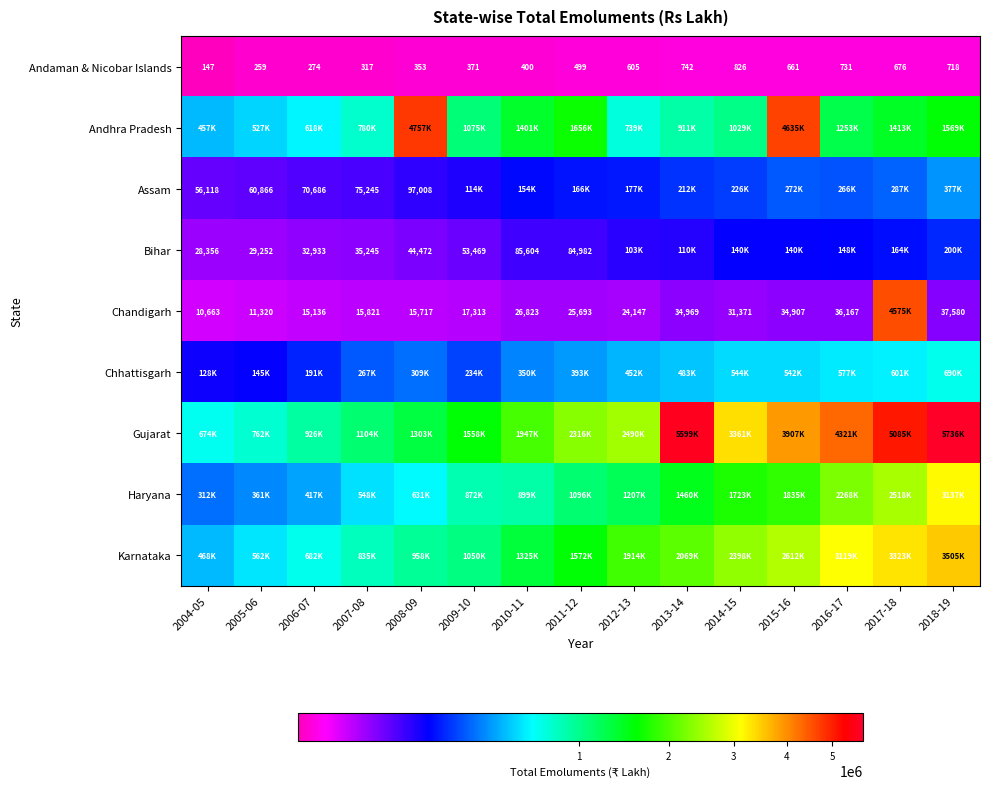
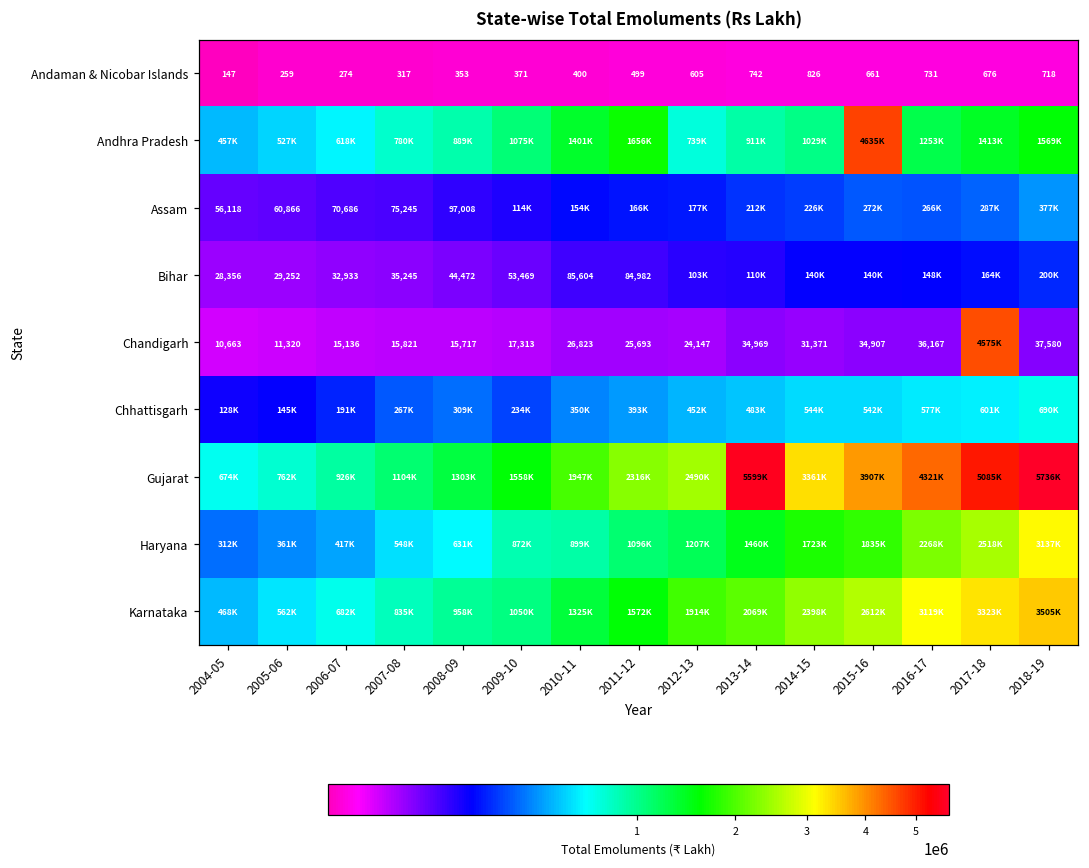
  {
    "Andaman & Nicobar Islands": {
      "2004-05": "147",
      "2005-06": "259",
      "2006-07": "274",
      "2007-08": "317",
      "2008-09": "353",
      "2009-10": "371",
      "2010-11": "400",
      "2011-12": "499",
      "2012-13": "605",
      "2013-14": "742",
      "2014-15": "826",
      "2015-16": "661",
      "2016-17": "731",
      "2017-18": "676",
      "2018-19": "718"
    },
    "Andhra Pradesh": {
      "2004-05": "457K",
      "2005-06": "527K",
      "2006-07": "618K",
      "2007-08": "780K",
-     "2008-09": "4757K",
+     "2008-09": "889K",
      "2009-10": "1075K",
      "2010-11": "1401K",
      "2011-12": "1656K",
      "2012-13": "739K",
      "2013-14": "911K",
      "2014-15": "1029K",
      "2015-16": "4635K",
      "2016-17": "1253K",
      "2017-18": "1413K",
      "2018-19": "1569K"
    },
    "Assam": {
      "2004-05": "56,118",
      "2005-06": "60,866",
      "2006-07": "70,686",
      "2007-08": "75,245",
      "2008-09": "97,008",
      "2009-10": "114K",
      "2010-11": "154K",
      "2011-12": "166K",
      "2012-13": "177K",
      "2013-14": "212K",
      "2014-15": "226K",
      "2015-16": "272K",
      "2016-17": "266K",
      "2017-18": "287K",
      "2018-19": "377K"
    },
    "Bihar": {
      "2004-05": "28,356",
      "2005-06": "29,252",
      "2006-07": "32,933",
      "2007-08": "35,245",
      "2008-09": "44,472",
      "2009-10": "53,469",
      "2010-11": "85,604",
      "2011-12": "84,982",
      "2012-13": "103K",
      "2013-14": "110K",
      "2014-15": "140K",
      "2015-16": "140K",
      "2016-17": "148K",
      "2017-18": "164K",
      "2018-19": "200K"
    },
    "Chandigarh": {
      "2004-05": "10,663",
      "2005-06": "11,320",
      "2006-07": "15,136",
      "2007-08": "15,821",
      "2008-09": "15,717",
      "2009-10": "17,313",
      "2010-11": "26,823",
      "2011-12": "25,693",
      "2012-13": "24,147",
      "2013-14": "34,969",
      "2014-15": "31,371",
      "2015-16": "34,907",
      "2016-17": "36,167",
      "2017-18": "4575K",
      "2018-19": "37,580"
    },
    "Chhattisgarh": {
      "2004-05": "128K",
      "2005-06": "145K",
      "2006-07": "191K",
      "2007-08": "267K",
      "2008-09": "309K",
      "2009-10": "234K",
      "2010-11": "350K",
      "2011-12": "393K",
      "2012-13": "452K",
      "2013-14": "483K",
      "2014-15": "544K",
      "2015-16": "542K",
      "2016-17": "577K",
      "2017-18": "601K",
      "2018-19": "690K"
    },
    "Gujarat": {
      "2004-05": "674K",
      "2005-06": "762K",
      "2006-07": "926K",
      "2007-08": "1104K",
      "2008-09": "1303K",
      "2009-10": "1558K",
      "2010-11": "1947K",
      "2011-12": "2316K",
      "2012-13": "2490K",
      "2013-14": "5599K",
      "2014-15": "3361K",
      "2015-16": "3907K",
      "2016-17": "4321K",
      "2017-18": "5085K",
      "2018-19": "5736K"
    },
    "Haryana": {
      "2004-05": "312K",
      "2005-06": "361K",
      "2006-07": "417K",
      "2007-08": "548K",
      "2008-09": "631K",
      "2009-10": "872K",
      "2010-11": "899K",
      "2011-12": "1096K",
      "2012-13": "1207K",
      "2013-14": "1460K",
      "2014-15": "1723K",
      "2015-16": "1835K",
      "2016-17": "2268K",
      "2017-18": "2518K",
      "2018-19": "3137K"
    },
    "Karnataka": {
      "2004-05": "468K",
      "2005-06": "562K",
      "2006-07": "682K",
      "2007-08": "835K",
      "2008-09": "958K",
      "2009-10": "1050K",
      "2010-11": "1325K",
      "2011-12": "1572K",
      "2012-13": "1914K",
      "2013-14": "2069K",
      "2014-15": "2398K",
      "2015-16": "2612K",
      "2016-17": "3119K",
      "2017-18": "3323K",
      "2018-19": "3505K"
    }
  }
